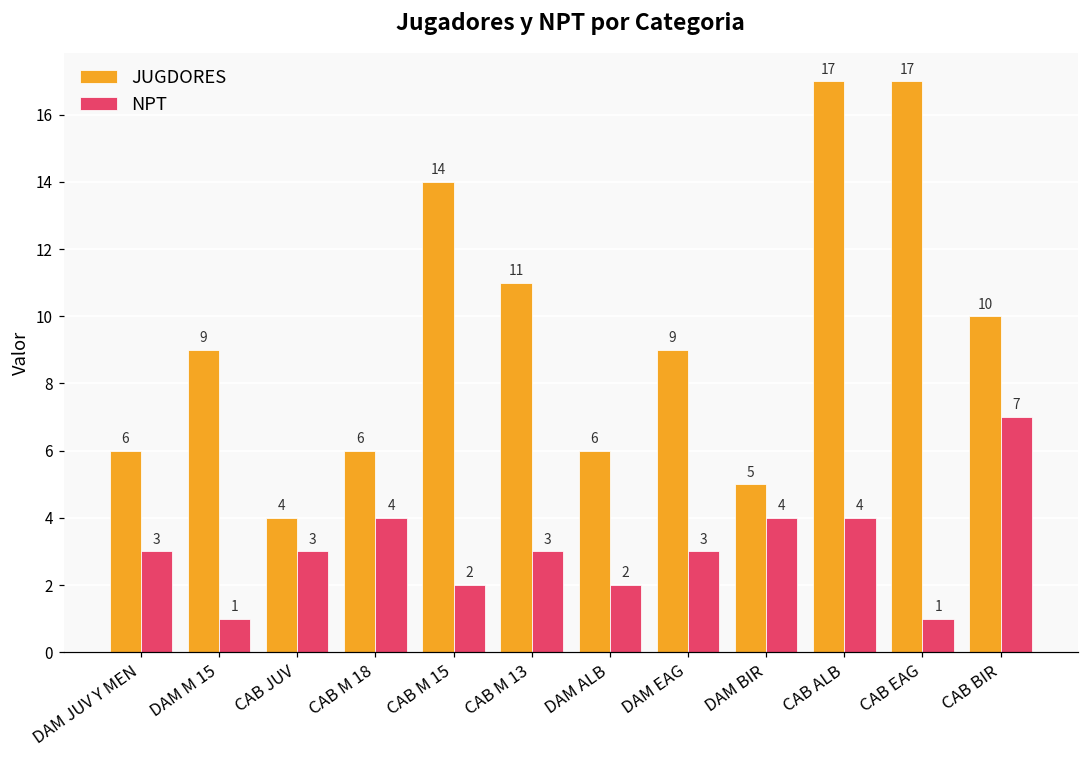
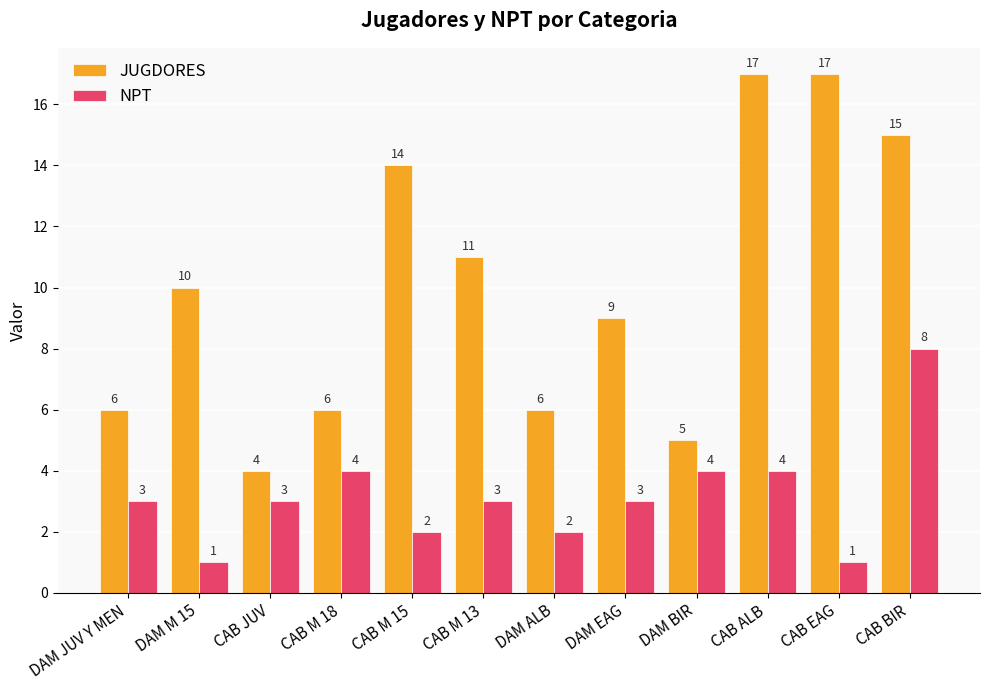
  {
    "JUGDORES": {
      "DAM JUV Y MEN": 6,
-     "DAM M 15": 9,
+     "DAM M 15": 10,
      "CAB JUV": 4,
      "CAB M 18": 6,
      "CAB M 15": 14,
      "CAB M 13": 11,
      "DAM ALB": 6,
      "DAM EAG": 9,
      "DAM BIR": 5,
      "CAB ALB": 17,
      "CAB EAG": 17,
-     "CAB BIR": 10
+     "CAB BIR": 15
    },
    "NPT": {
      "DAM JUV Y MEN": 3,
      "DAM M 15": 1,
      "CAB JUV": 3,
      "CAB M 18": 4,
      "CAB M 15": 2,
      "CAB M 13": 3,
      "DAM ALB": 2,
      "DAM EAG": 3,
      "DAM BIR": 4,
      "CAB ALB": 4,
      "CAB EAG": 1,
-     "CAB BIR": 7
+     "CAB BIR": 8
    }
  }
